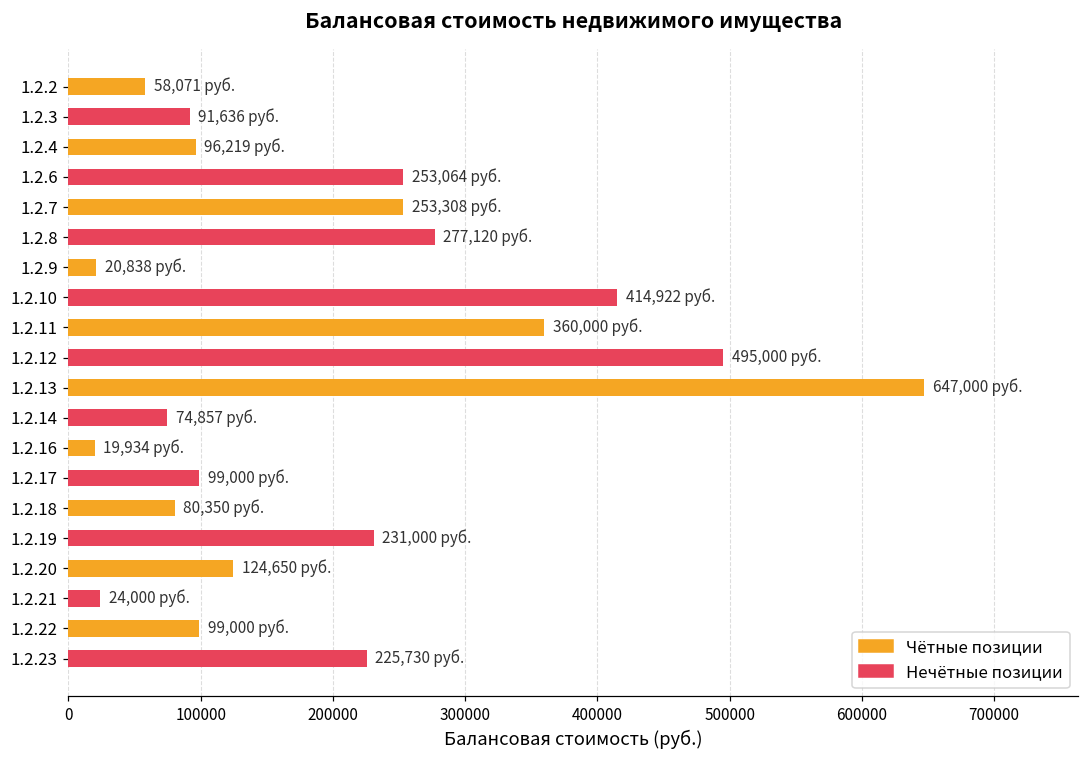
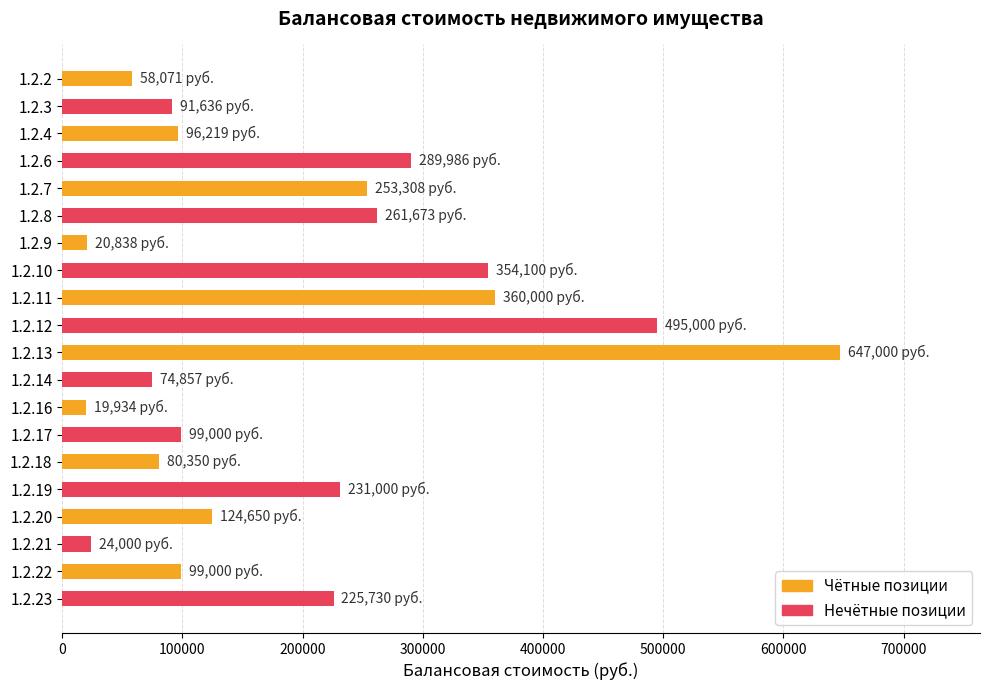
  {
    "1.2.2": "58,071",
    "1.2.3": "91,636",
    "1.2.4": "96,219",
-   "1.2.6": "253,064",
+   "1.2.6": "289,986",
    "1.2.7": "253,308",
-   "1.2.8": "277,120",
+   "1.2.8": "261,673",
    "1.2.9": "20,838",
-   "1.2.10": "414,922",
+   "1.2.10": "354,100",
    "1.2.11": "360,000",
    "1.2.12": "495,000",
    "1.2.13": "647,000",
    "1.2.14": "74,857",
    "1.2.16": "19,934",
    "1.2.17": "99,000",
    "1.2.18": "80,350",
    "1.2.19": "231,000",
    "1.2.20": "124,650",
    "1.2.21": "24,000",
    "1.2.22": "99,000",
    "1.2.23": "225,730"
  }
